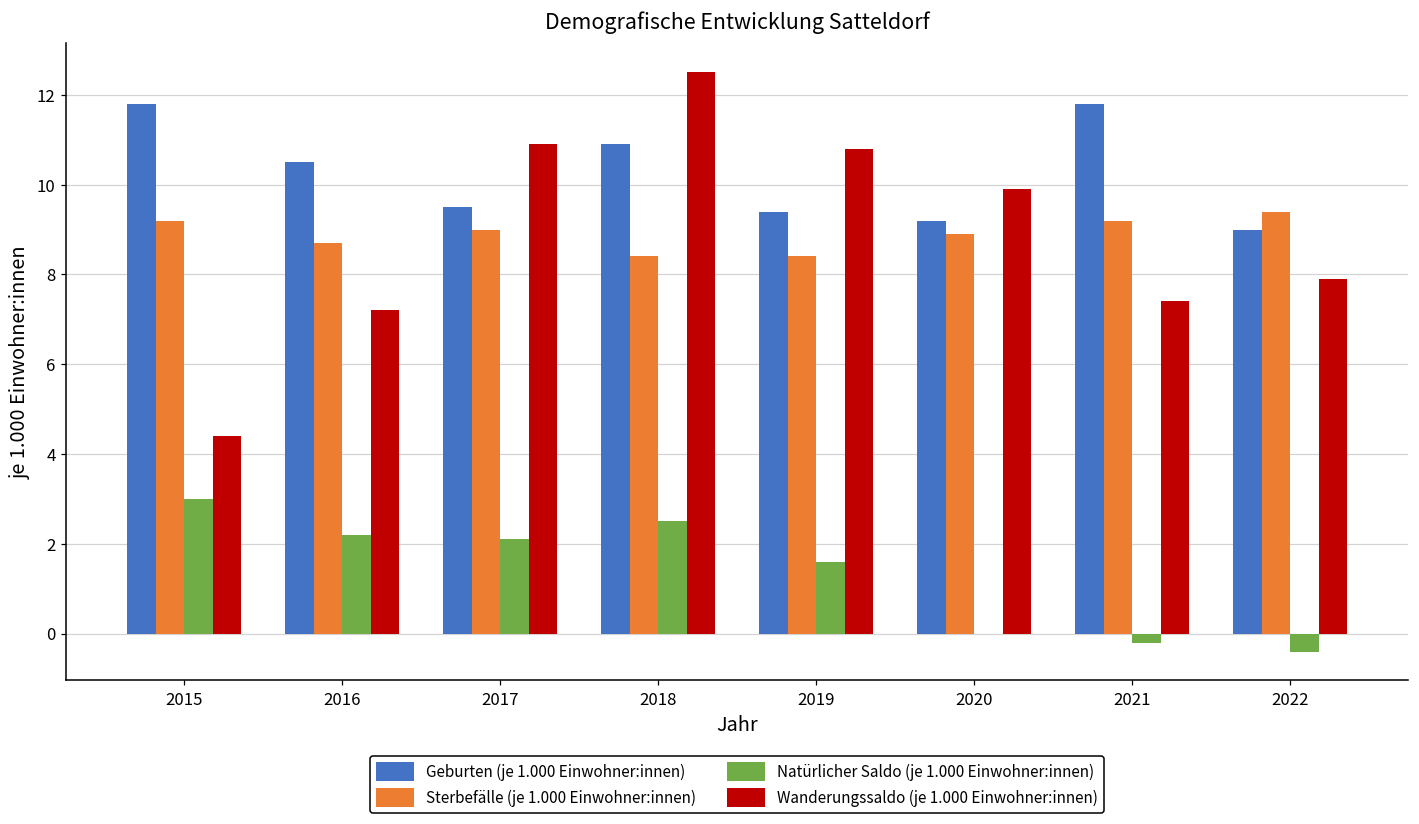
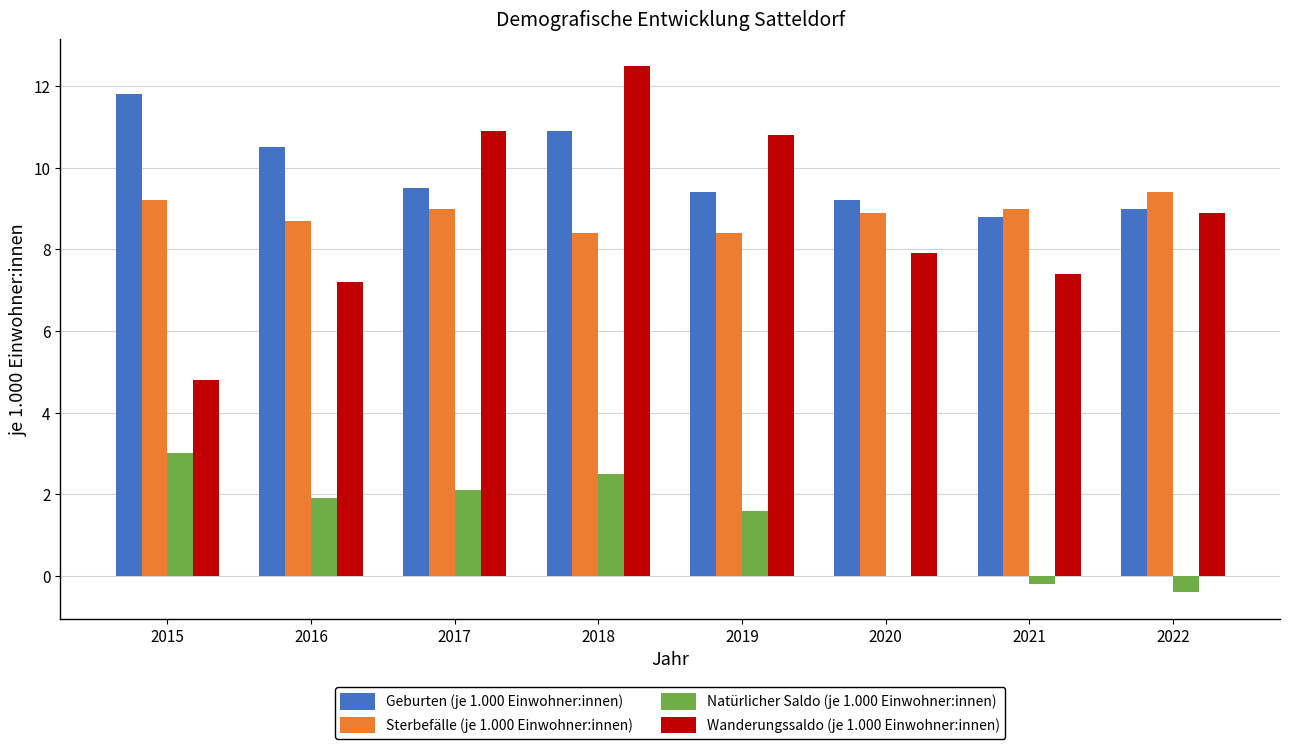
  {
    "Geburten (je 1.000 Einwohner:innen)": {
      "2015": 11.8,
      "2016": 10.5,
      "2017": 9.5,
      "2018": 10.9,
      "2019": 9.4,
      "2020": 9.2,
-     "2021": 11.8,
+     "2021": 8.8,
      "2022": 9.0
    },
    "Sterbefälle (je 1.000 Einwohner:innen)": {
      "2015": 9.2,
      "2016": 8.7,
      "2017": 9.0,
      "2018": 8.4,
      "2019": 8.4,
      "2020": 8.9,
-     "2021": 9.2,
+     "2021": 9.0,
      "2022": 9.4
    },
    "Natürlicher Saldo (je 1.000 Einwohner:innen)": {
      "2015": 3.0,
-     "2016": 2.2,
+     "2016": 1.9,
      "2017": 2.1,
      "2018": 2.5,
      "2019": 1.6,
      "2020": 0.0,
      "2021": -0.2,
      "2022": -0.4
    },
    "Wanderungssaldo (je 1.000 Einwohner:innen)": {
-     "2015": 4.4,
+     "2015": 4.8,
      "2016": 7.2,
      "2017": 10.9,
      "2018": 12.5,
      "2019": 10.8,
-     "2020": 9.9,
+     "2020": 7.9,
      "2021": 7.4,
-     "2022": 7.9
+     "2022": 8.9
    }
  }
